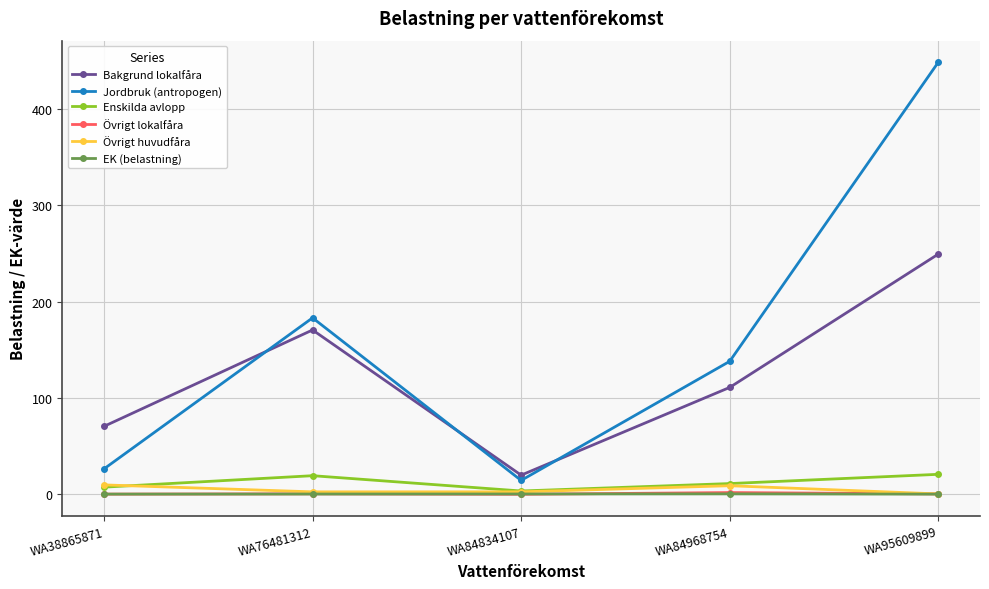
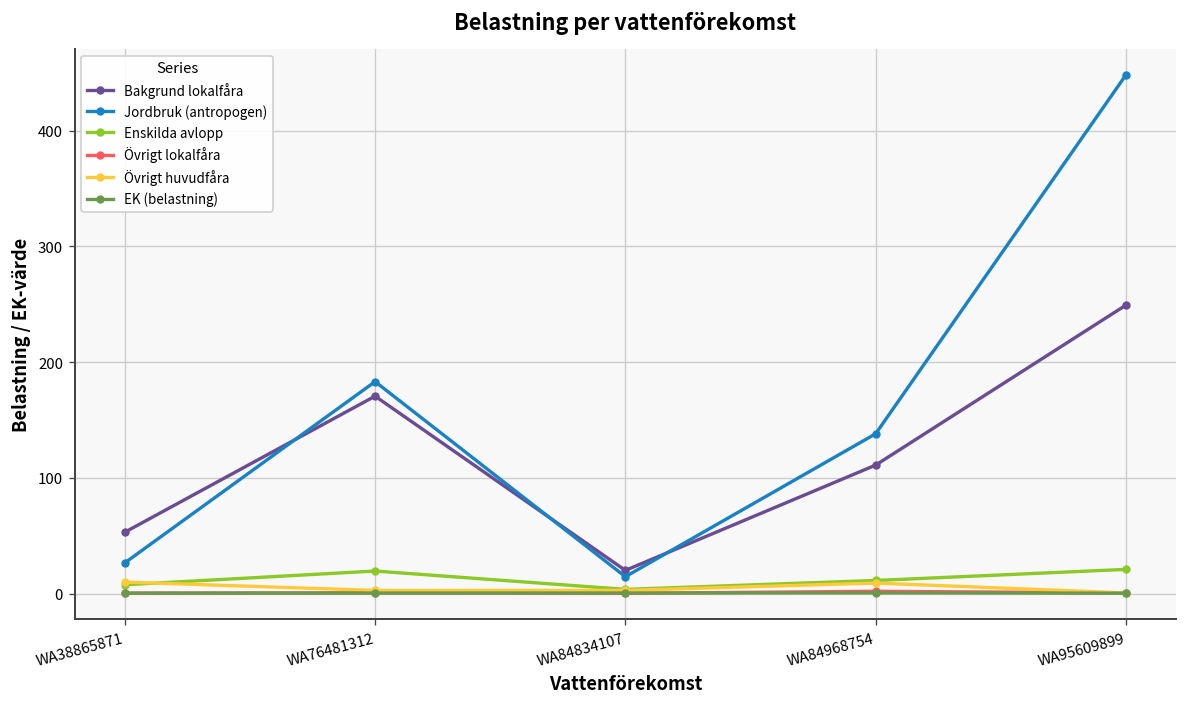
  {
    "Bakgrund lokalfåra": {
-     "WA38865871": 70,
+     "WA38865871": 50,
      "WA76481312": 170,
      "WA84834107": 20,
      "WA84968754": 110,
      "WA95609899": 250
    },
    "Jordbruk (antropogen)": {
      "WA38865871": 30,
      "WA76481312": 180,
      "WA84834107": 10,
      "WA84968754": 140,
      "WA95609899": 450
    },
    "Enskilda avlopp": {
      "WA76481312": 20,
      "WA95609899": 20
    }
  }
